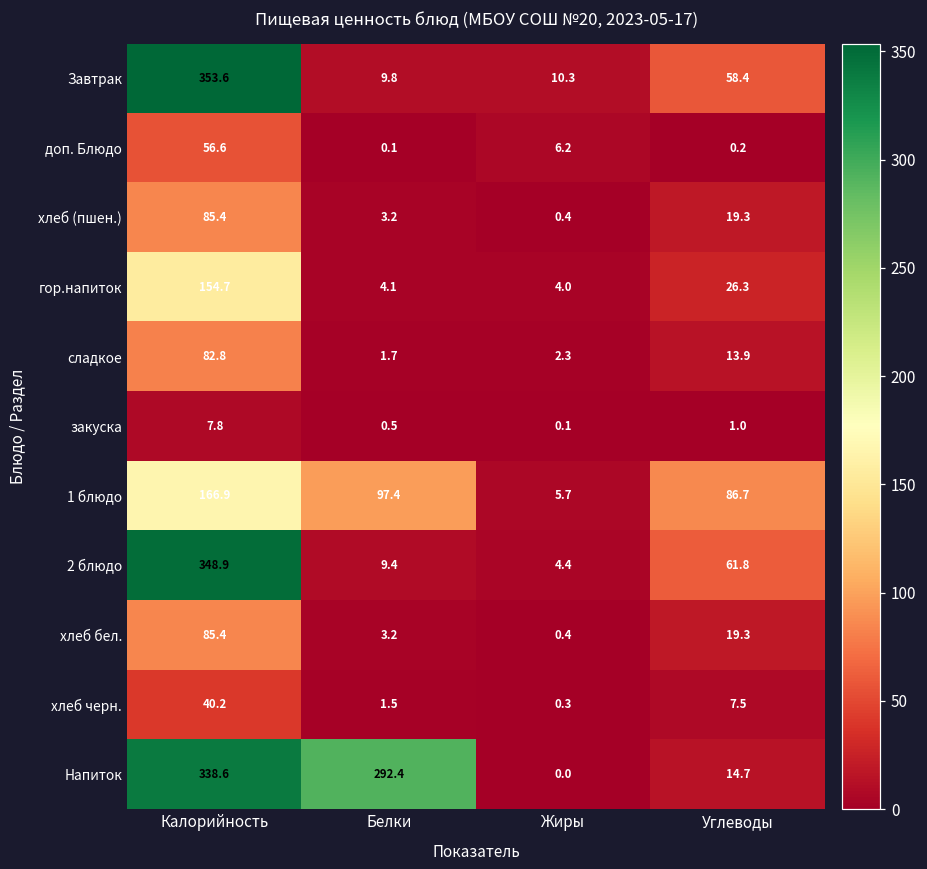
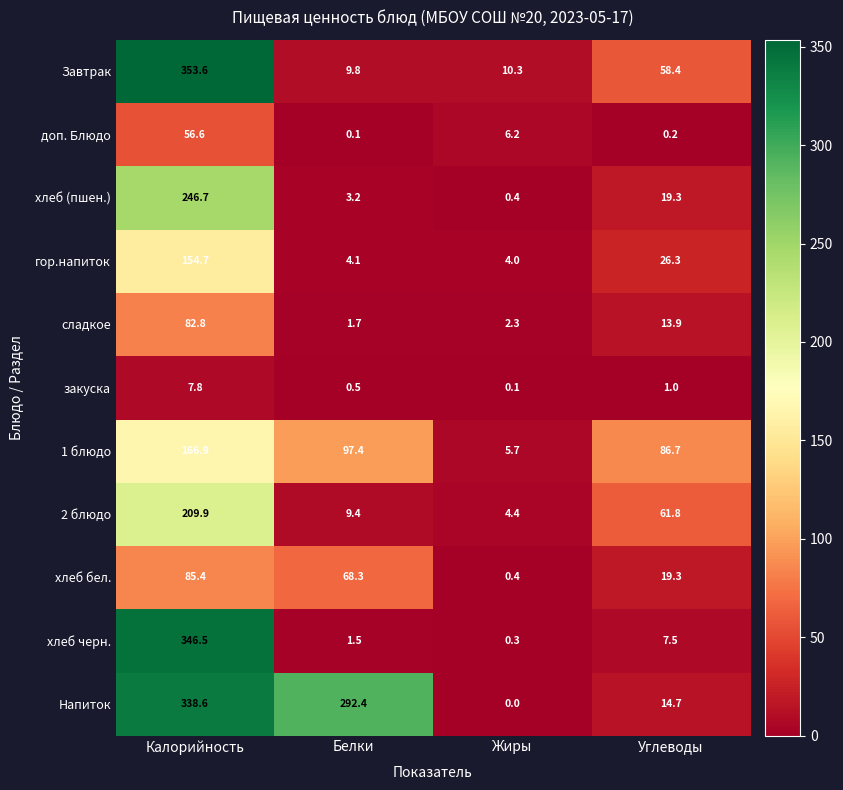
  {
    "Завтрак": {
      "Калорийность": 353.6,
      "Белки": 9.8,
      "Жиры": 10.3,
      "Углеводы": 58.4
    },
    "доп. Блюдо": {
      "Калорийность": 56.6,
      "Белки": 0.1,
      "Жиры": 6.2,
      "Углеводы": 0.2
    },
    "хлеб (пшен.)": {
-     "Калорийность": 85.4,
+     "Калорийность": 246.7,
      "Белки": 3.2,
      "Жиры": 0.4,
      "Углеводы": 19.3
    },
    "гор.напиток": {
      "Калорийность": 154.7,
      "Белки": 4.1,
      "Жиры": 4.0,
      "Углеводы": 26.3
    },
    "сладкое": {
      "Калорийность": 82.8,
      "Белки": 1.7,
      "Жиры": 2.3,
      "Углеводы": 13.9
    },
    "закуска": {
      "Калорийность": 7.8,
      "Белки": 0.5,
      "Жиры": 0.1,
      "Углеводы": 1.0
    },
    "1 блюдо": {
      "Калорийность": 166.9,
      "Белки": 97.4,
      "Жиры": 5.7,
      "Углеводы": 86.7
    },
    "2 блюдо": {
-     "Калорийность": 348.9,
+     "Калорийность": 209.9,
      "Белки": 9.4,
      "Жиры": 4.4,
      "Углеводы": 61.8
    },
    "хлеб бел.": {
      "Калорийность": 85.4,
-     "Белки": 3.2,
+     "Белки": 68.3,
      "Жиры": 0.4,
      "Углеводы": 19.3
    },
    "хлеб черн.": {
-     "Калорийность": 40.2,
+     "Калорийность": 346.5,
      "Белки": 1.5,
      "Жиры": 0.3,
      "Углеводы": 7.5
    },
    "Напиток": {
      "Калорийность": 338.6,
      "Белки": 292.4,
      "Жиры": 0.0,
      "Углеводы": 14.7
    }
  }
